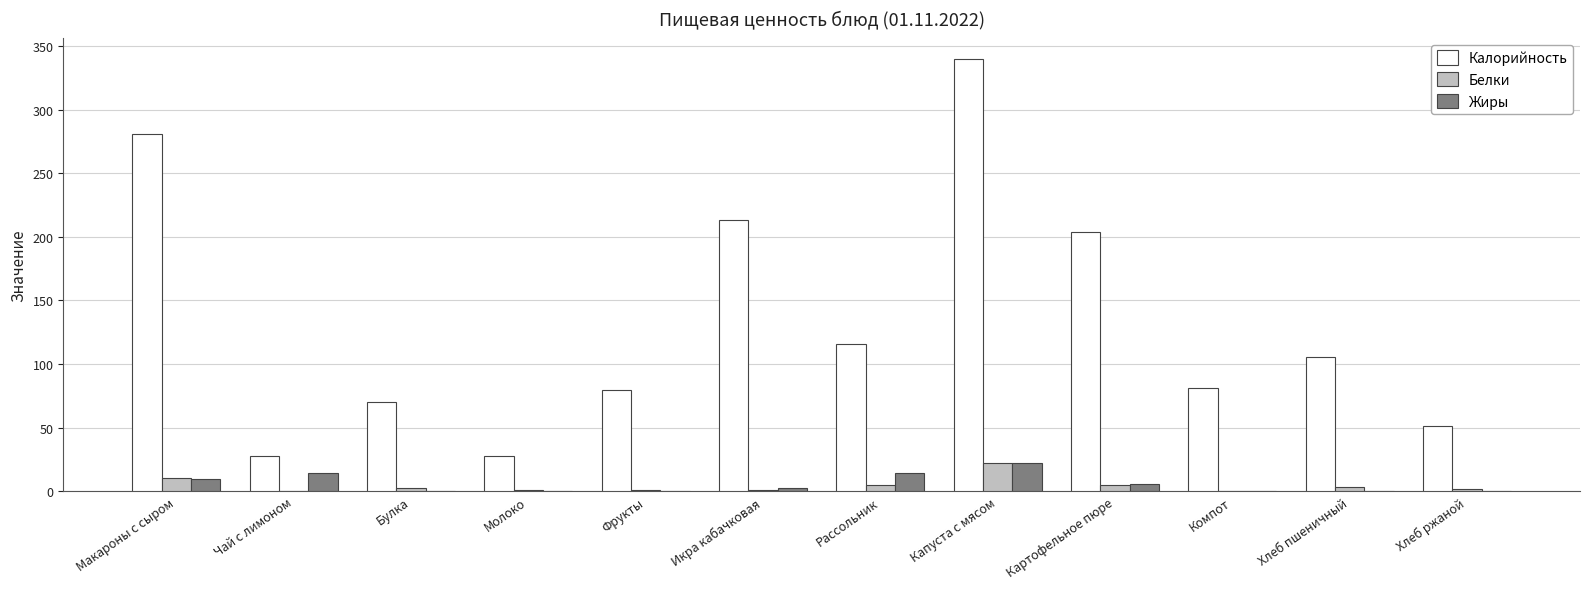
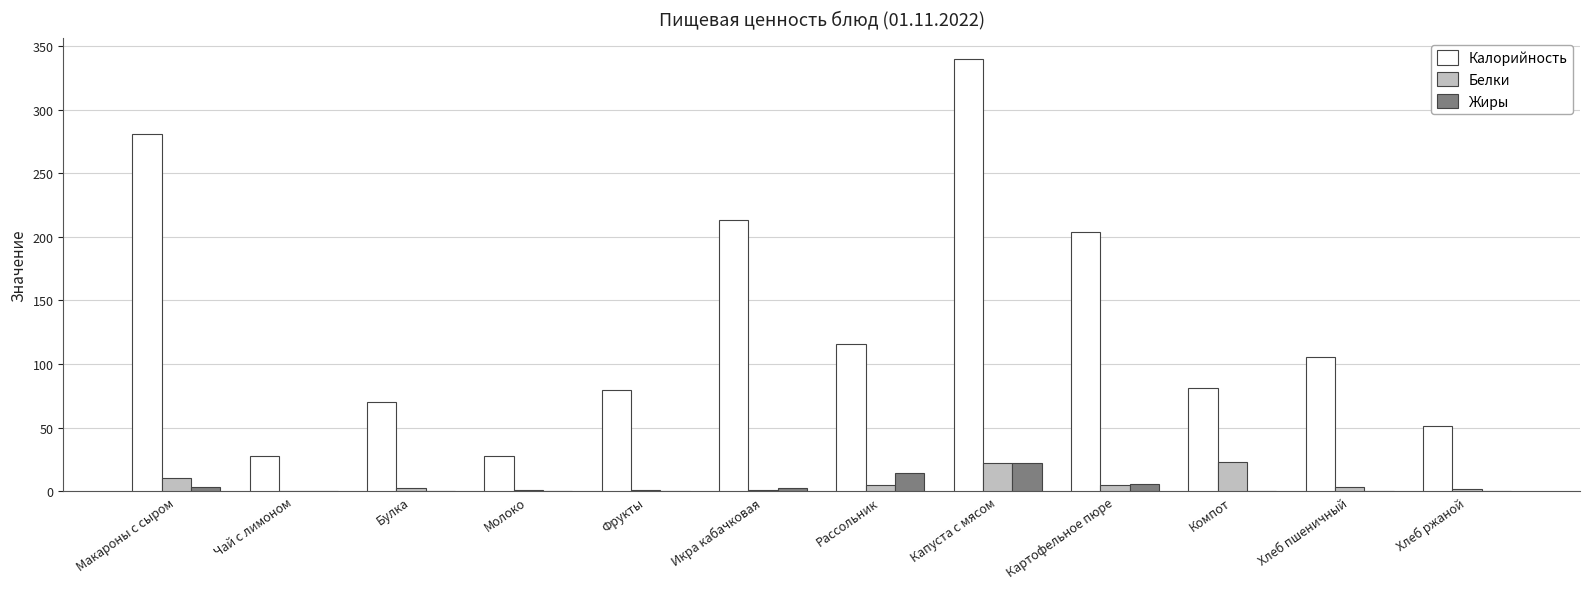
  {
    "Калорийность": {
      "Макароны с сыром": 281,
      "Чай с лимоном": 28,
      "Булка": 70,
      "Молоко": 28,
      "Фрукты": 80,
      "Икра кабачковая": 213,
      "Рассольник": 116,
      "Капуста с мясом": 339,
      "Картофельное пюре": 204,
      "Компот": 81,
      "Хлеб пшеничный": 106,
      "Хлеб ржаной": 51
    },
    "Белки": {
      "Макароны с сыром": 11,
      "Булка": 2,
      "Рассольник": 5,
      "Капуста с мясом": 22,
      "Картофельное пюре": 5,
-     "Компот": 1,
+     "Компот": 23,
      "Хлеб пшеничный": 3,
      "Хлеб ржаной": 2
    },
    "Жиры": {
-     "Макароны с сыром": 10,
-     "Чай с лимоном": 14,
+     "Макароны с сыром": 3,
+     "Чай с лимоном": 0,
      "Икра кабачковая": 3,
      "Рассольник": 15,
      "Капуста с мясом": 22,
      "Картофельное пюре": 6,
      "Компот": 0
    }
  }
